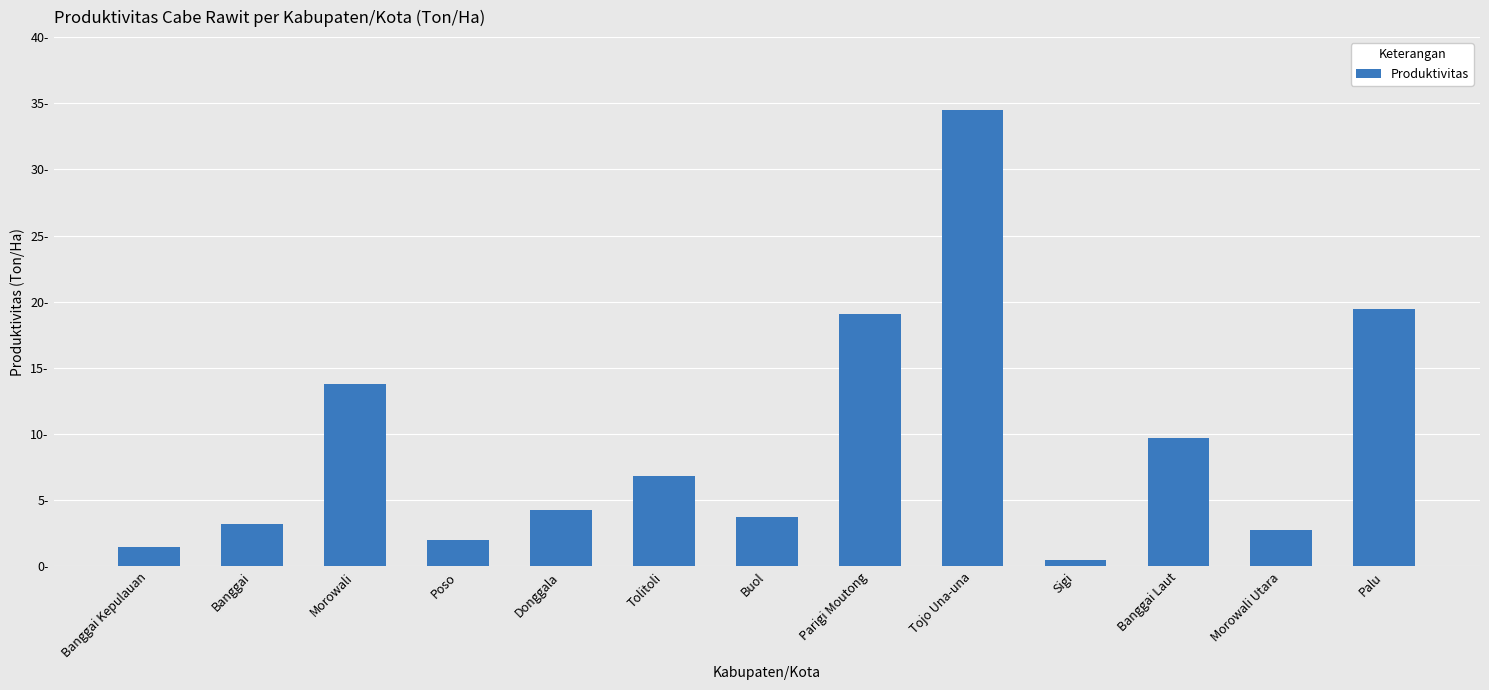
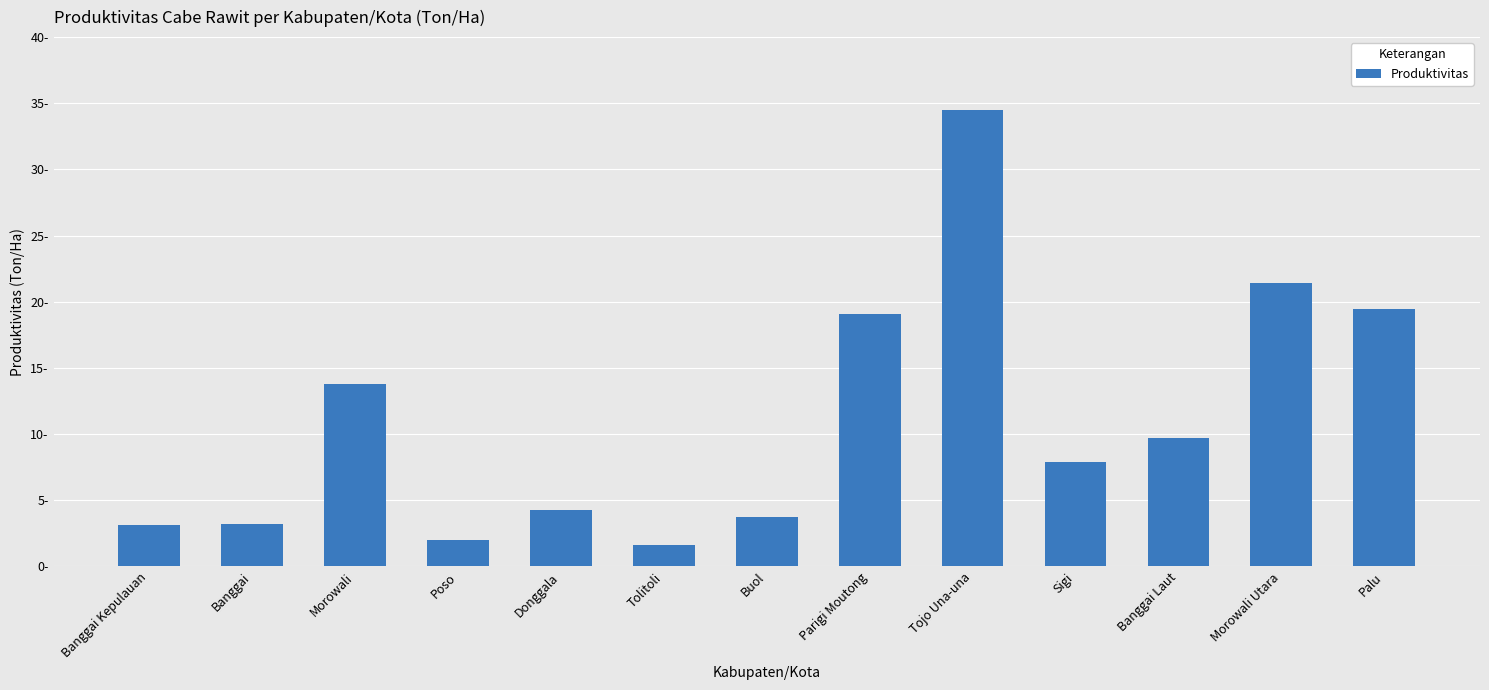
  {
-   "Banggai Kepulauan": "1.5-",
+   "Banggai Kepulauan": "3.1-",
    "Banggai": "3.2-",
    "Morowali": "13.8-",
    "Poso": "2.0-",
    "Donggala": "4.3-",
-   "Tolitoli": "6.8-",
+   "Tolitoli": "1.6-",
    "Buol": "3.7-",
    "Parigi Moutong": "19.1-",
    "Tojo Una-una": "34.5-",
-   "Sigi": "0.5-",
+   "Sigi": "7.9-",
    "Banggai Laut": "9.7-",
-   "Morowali Utara": "2.8-",
+   "Morowali Utara": "21.5-",
    "Palu": "19.5-"
  }
